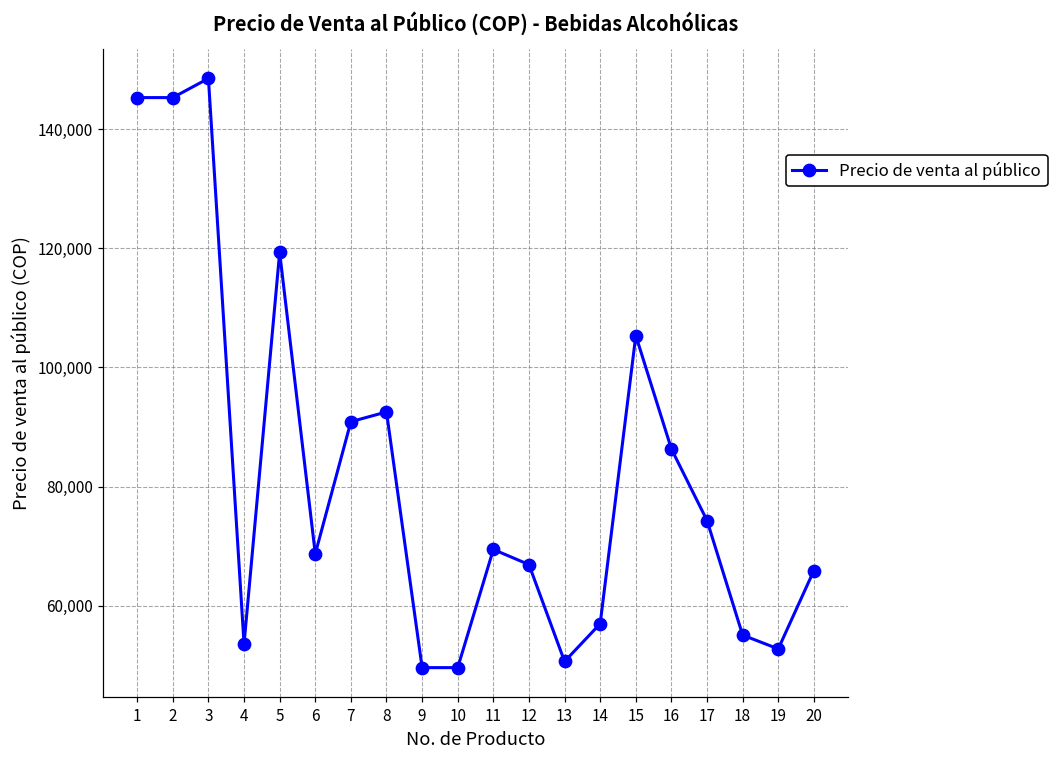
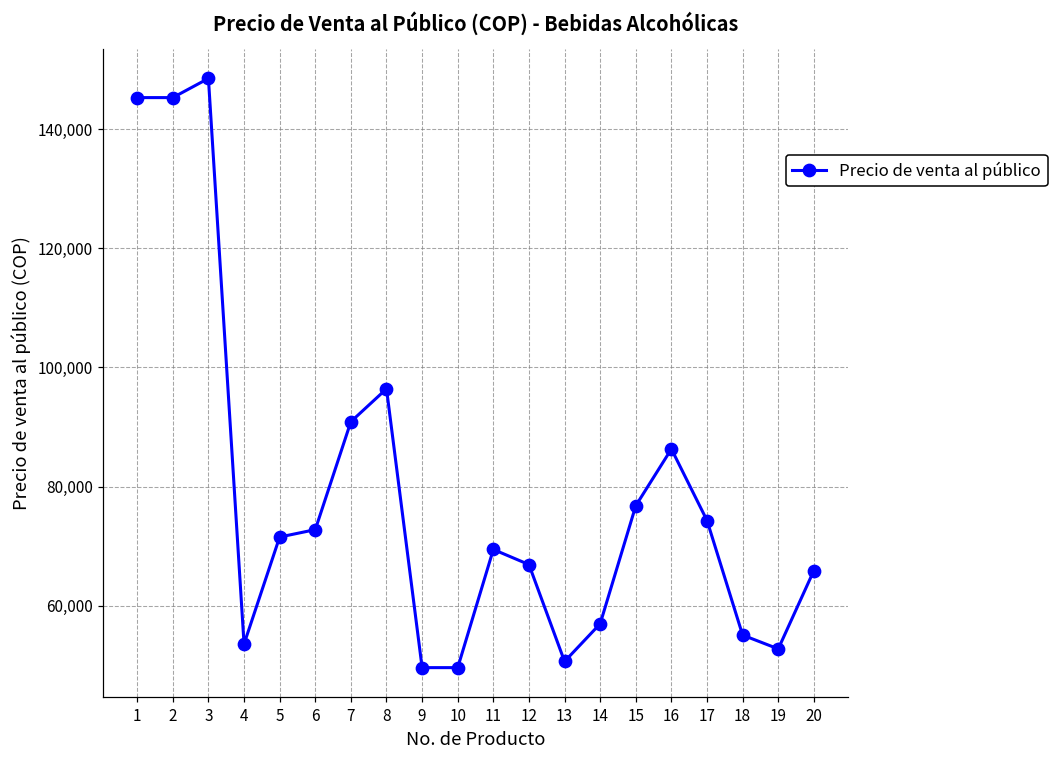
  {
    "1": "145,000",
    "2": "145,000",
    "3": "149,000",
    "4": "54,000",
-   "5": "119,000",
-   "6": "69,000",
+   "5": "72,000",
+   "6": "73,000",
    "7": "91,000",
-   "8": "93,000",
+   "8": "96,000",
    "9": "50,000",
    "10": "50,000",
    "11": "69,000",
    "12": "67,000",
    "13": "51,000",
    "14": "57,000",
-   "15": "105,000",
+   "15": "77,000",
    "16": "86,000",
    "17": "74,000",
    "18": "55,000",
    "19": "53,000",
    "20": "66,000"
  }
